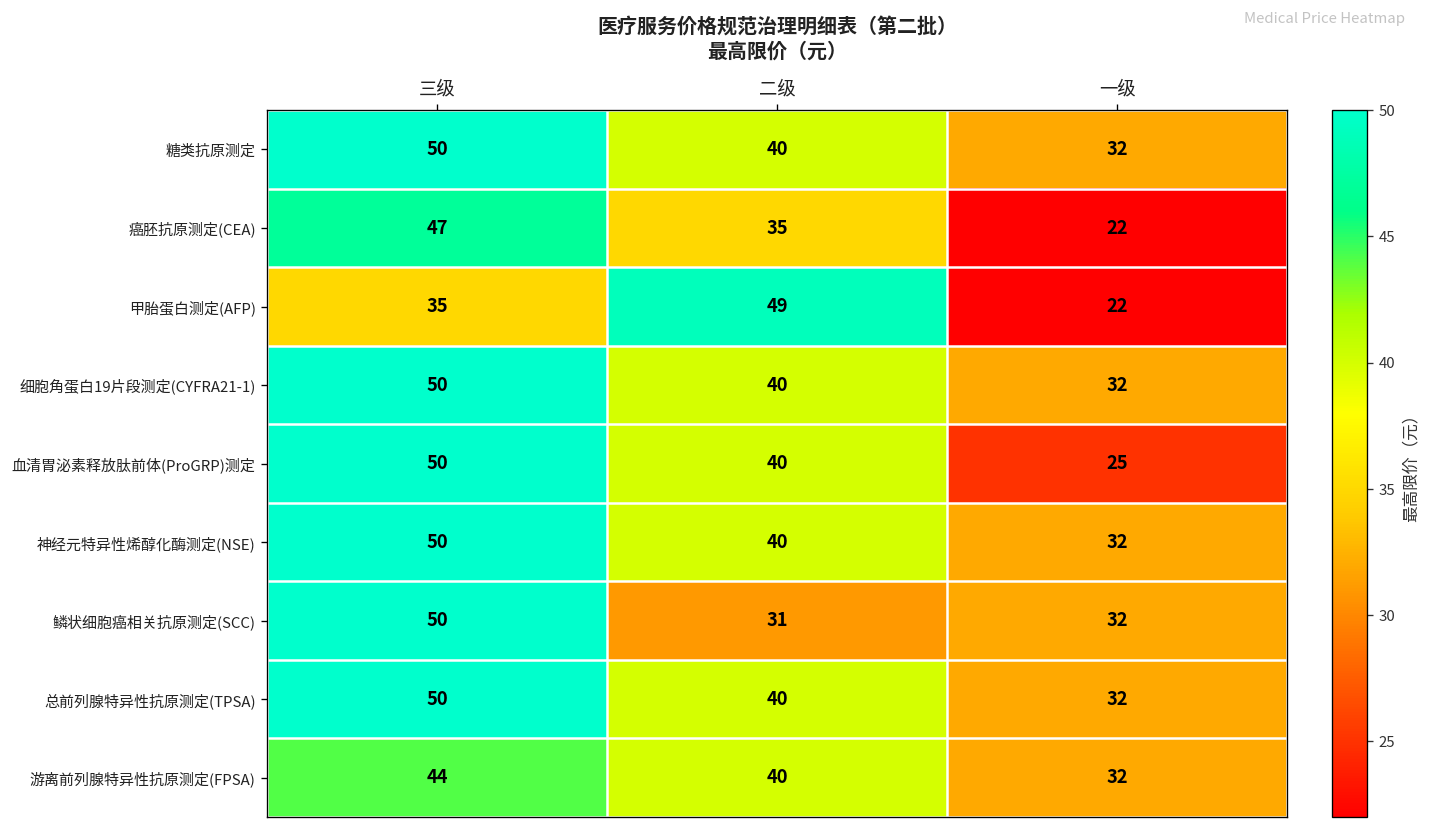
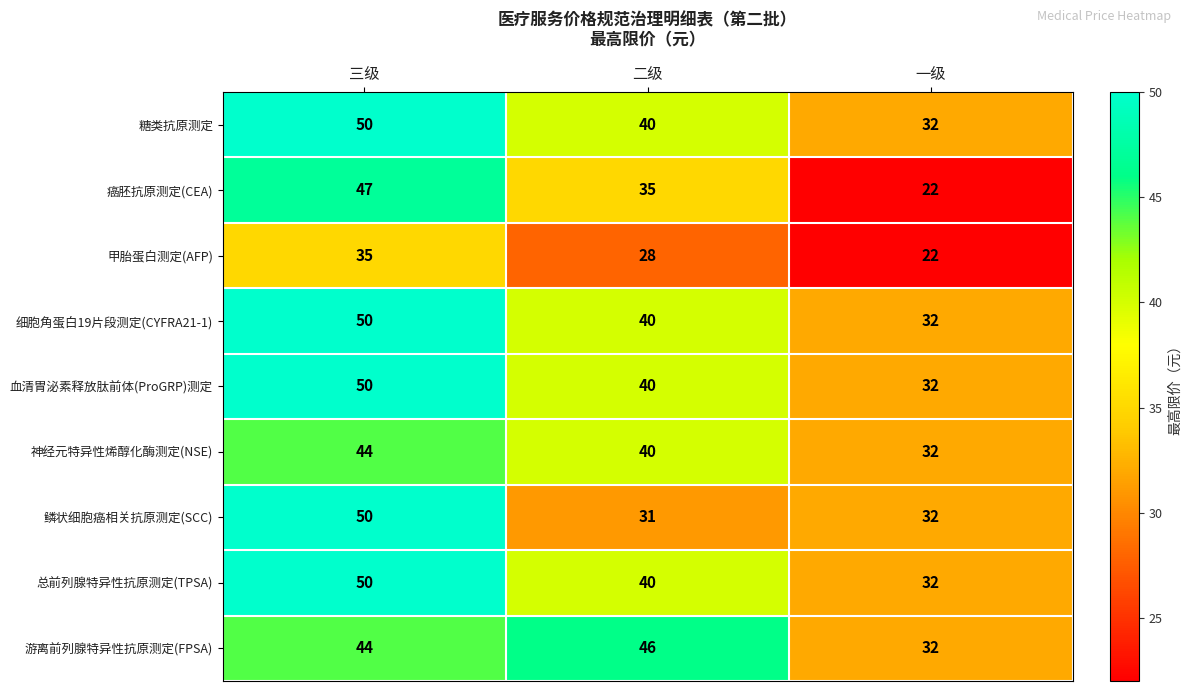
  {
    "糖类抗原测定": {
      "三级": 50,
      "二级": 40,
      "一级": 32
    },
    "癌胚抗原测定(CEA)": {
      "三级": 47,
      "二级": 35,
      "一级": 22
    },
    "甲胎蛋白测定(AFP)": {
      "三级": 35,
-     "二级": 49,
+     "二级": 28,
      "一级": 22
    },
    "细胞角蛋白19片段测定(CYFRA21-1)": {
      "三级": 50,
      "二级": 40,
      "一级": 32
    },
    "血清胃泌素释放肽前体(ProGRP)测定": {
      "三级": 50,
      "二级": 40,
-     "一级": 25
+     "一级": 32
    },
    "神经元特异性烯醇化酶测定(NSE)": {
-     "三级": 50,
+     "三级": 44,
      "二级": 40,
      "一级": 32
    },
    "鳞状细胞癌相关抗原测定(SCC)": {
      "三级": 50,
      "二级": 31,
      "一级": 32
    },
    "总前列腺特异性抗原测定(TPSA)": {
      "三级": 50,
      "二级": 40,
      "一级": 32
    },
    "游离前列腺特异性抗原测定(FPSA)": {
      "三级": 44,
-     "二级": 40,
+     "二级": 46,
      "一级": 32
    }
  }
